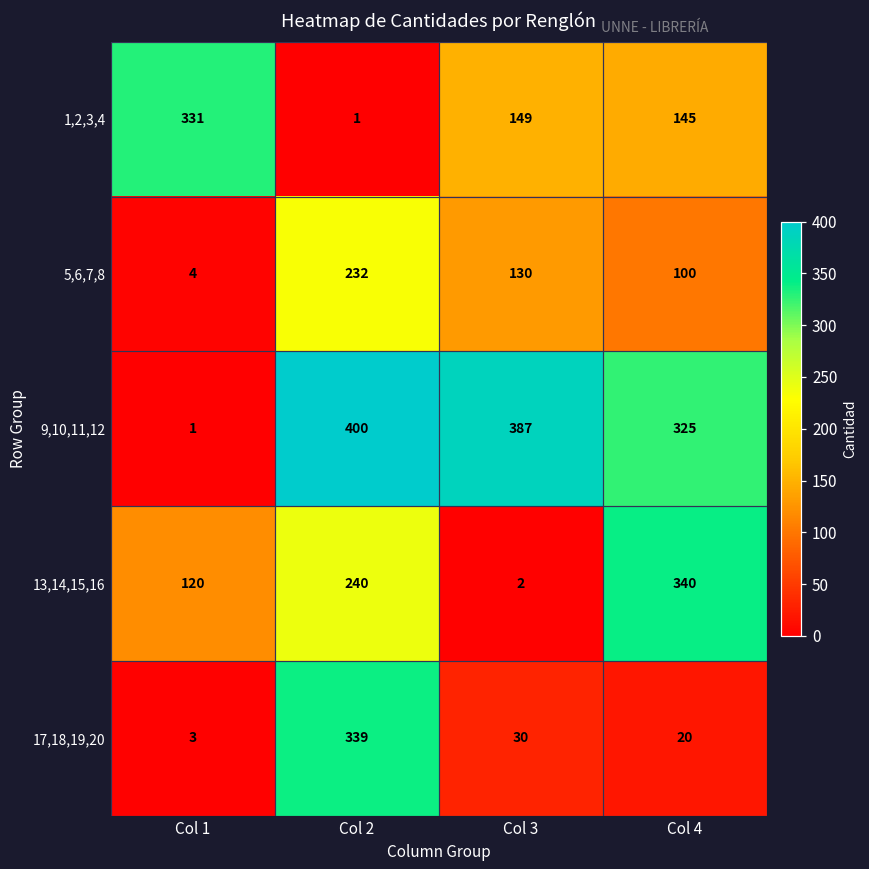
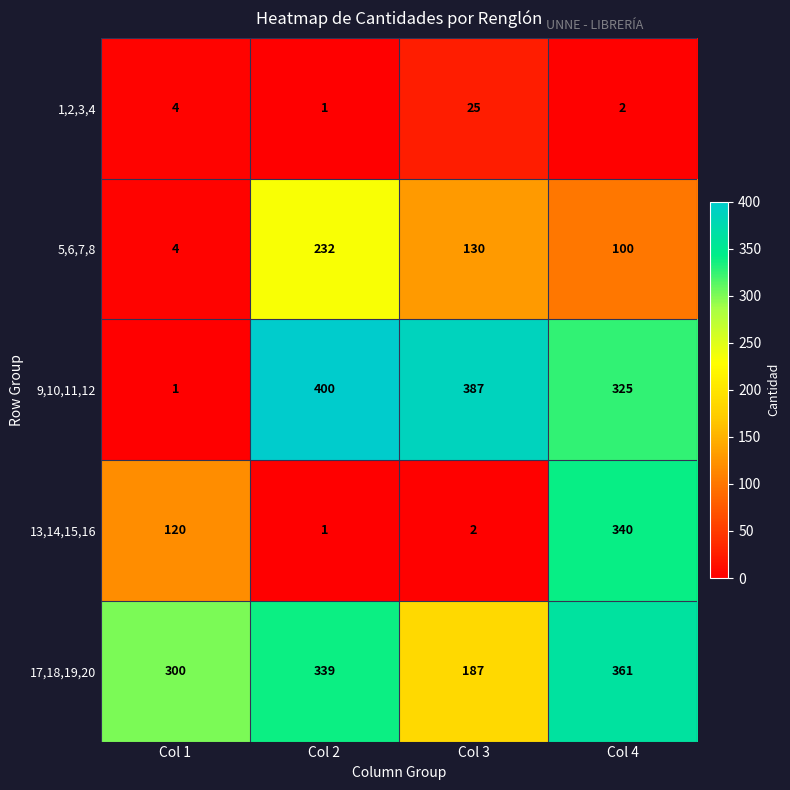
  {
    "1,2,3,4": {
-     "Col 1": 331,
+     "Col 1": 4,
      "Col 2": 1,
-     "Col 3": 149,
-     "Col 4": 145
+     "Col 3": 25,
+     "Col 4": 2
    },
    "5,6,7,8": {
      "Col 1": 4,
      "Col 2": 232,
      "Col 3": 130,
      "Col 4": 100
    },
    "9,10,11,12": {
      "Col 1": 1,
      "Col 2": 400,
      "Col 3": 387,
      "Col 4": 325
    },
    "13,14,15,16": {
      "Col 1": 120,
-     "Col 2": 240,
+     "Col 2": 1,
      "Col 3": 2,
      "Col 4": 340
    },
    "17,18,19,20": {
-     "Col 1": 3,
+     "Col 1": 300,
      "Col 2": 339,
-     "Col 3": 30,
-     "Col 4": 20
+     "Col 3": 187,
+     "Col 4": 361
    }
  }
